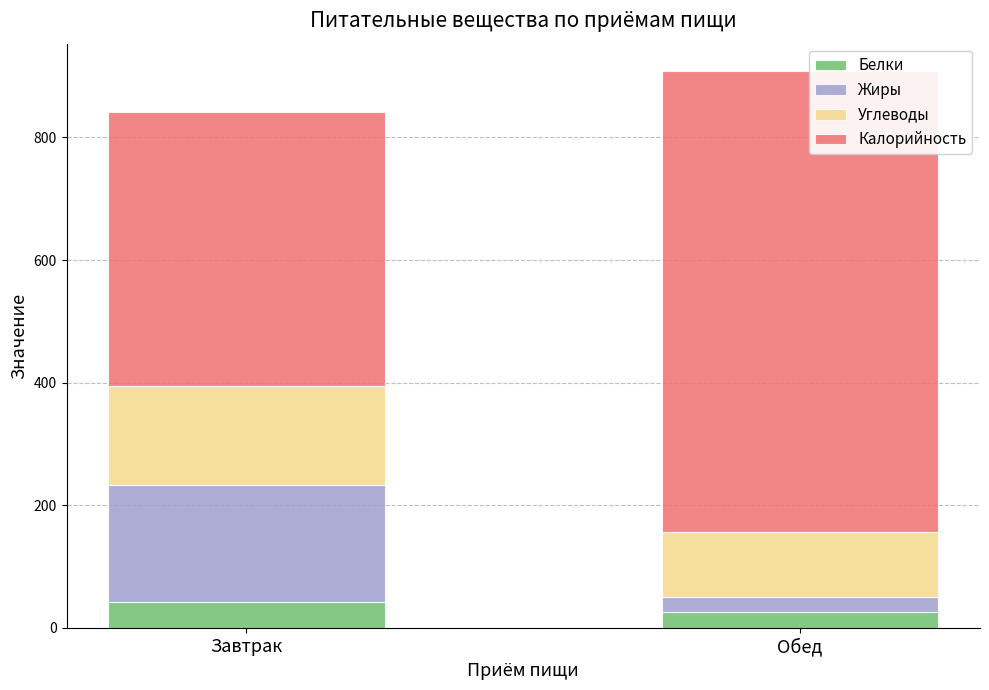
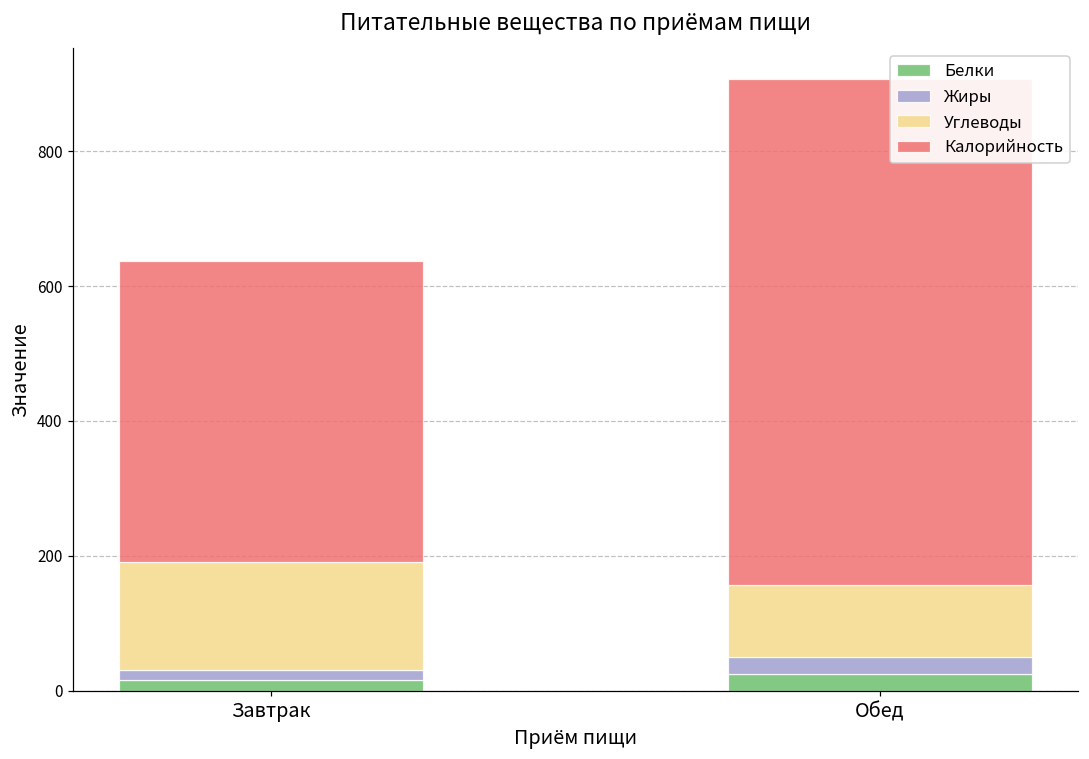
  {
    "Белки": {
-     "Завтрак": 40,
+     "Завтрак": 20,
      "Обед": 30
    },
    "Жиры": {
-     "Завтрак": 190,
+     "Завтрак": 10,
      "Обед": 20
    },
    "Углеводы": {
      "Завтрак": 160,
      "Обед": 110
    },
    "Калорийность": {
      "Завтрак": 450,
      "Обед": 750
    }
  }
